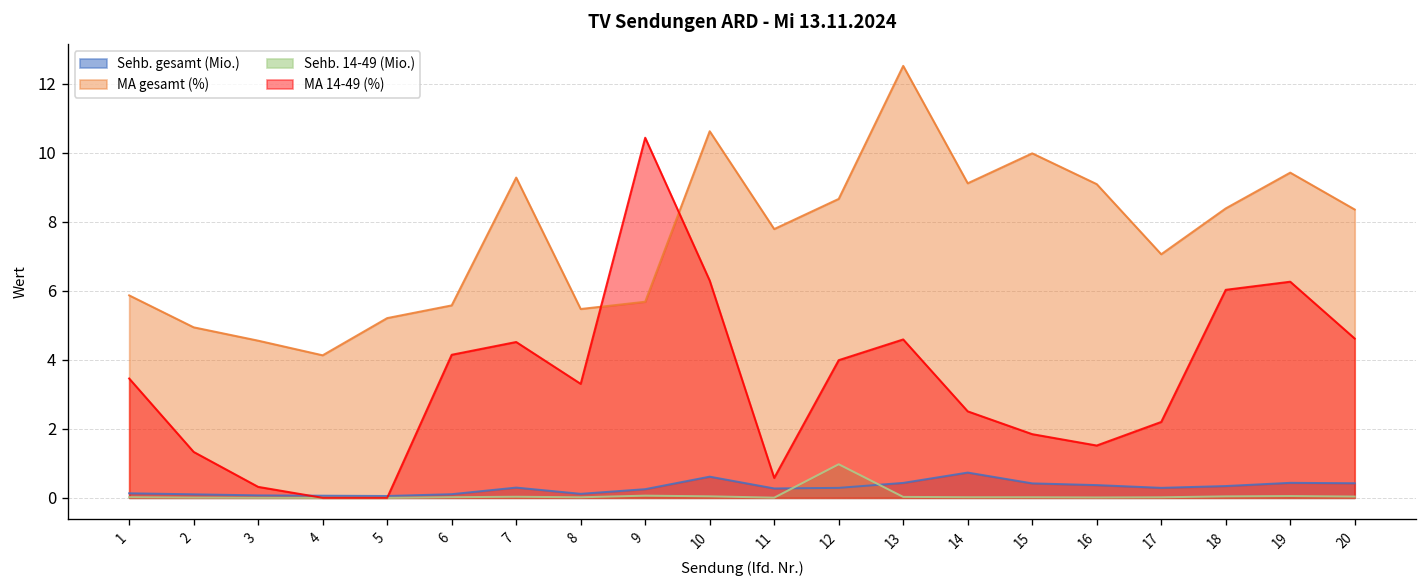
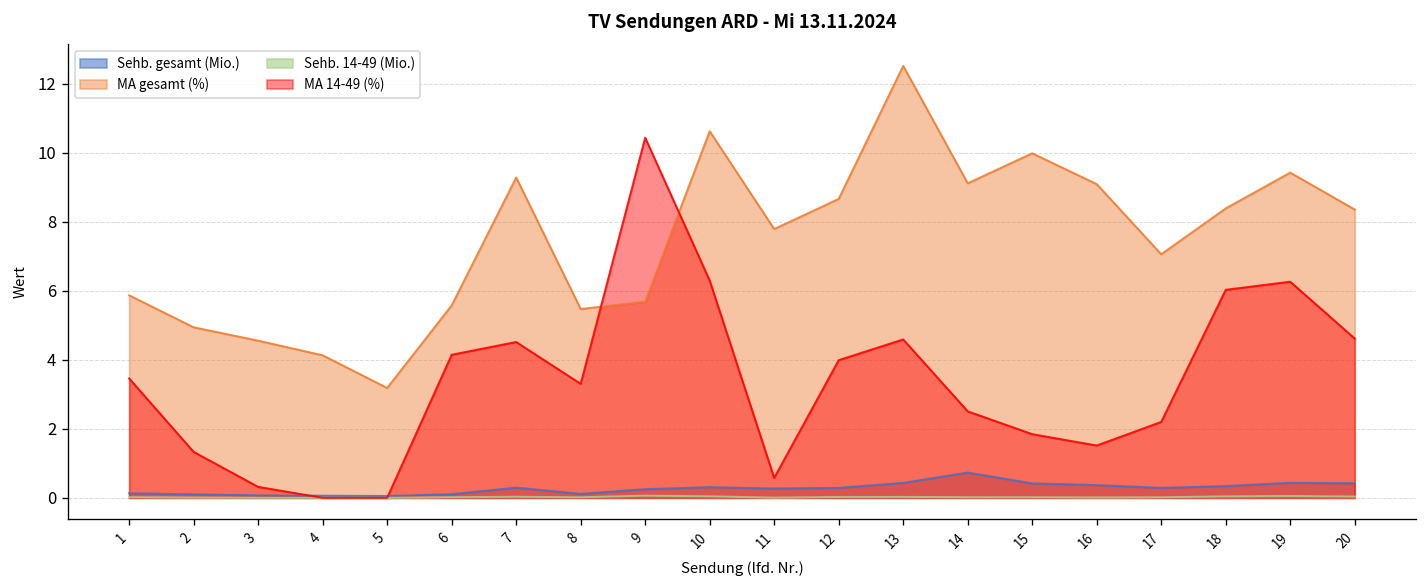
  {
    "Sehb. gesamt (Mio.)": {
      "1": 0.1,
      "2": 0.1,
      "7": 0.3,
      "8": 0.1,
      "9": 0.3,
-     "10": 0.6,
+     "10": 0.3,
      "11": 0.3,
      "12": 0.3,
      "13": 0.4,
      "14": 0.7,
      "15": 0.4,
      "16": 0.4,
      "17": 0.3,
      "18": 0.3,
      "19": 0.4,
      "20": 0.4
    },
    "MA gesamt (%)": {
      "1": 5.9,
      "2": 4.9,
      "3": 4.6,
      "4": 4.1,
-     "5": 5.2,
+     "5": 3.2,
      "6": 5.6,
      "7": 9.3,
      "8": 5.5,
      "9": 5.7,
      "10": 10.6,
      "11": 7.8,
      "12": 8.7,
      "13": 12.5,
      "14": 9.1,
      "15": 10.0,
      "16": 9.1,
      "17": 7.1,
      "18": 8.4,
      "19": 9.4,
      "20": 8.4
    },
    "Sehb. 14-49 (Mio.)": {
      "1": 0.0,
      "2": 0.0,
      "7": 0.0,
      "8": 0.0,
      "9": 0.1,
      "10": 0.0,
      "11": 0.0,
-     "12": 1.0,
+     "12": 0.0,
      "13": 0.0,
      "14": 0.0,
      "15": 0.0,
      "16": 0.0,
      "17": 0.0,
      "18": 0.0,
      "19": 0.1,
      "20": 0.0
    },
    "MA 14-49 (%)": {
      "1": 3.5,
      "2": 1.3,
      "3": 0.3,
      "6": 4.1,
      "7": 4.5,
      "8": 3.3,
      "9": 10.4,
      "10": 6.3,
      "11": 0.6,
      "12": 4.0,
      "13": 4.6,
      "14": 2.5,
      "15": 1.8,
      "16": 1.5,
      "17": 2.2,
      "18": 6.0,
      "19": 6.3,
      "20": 4.6
    }
  }
